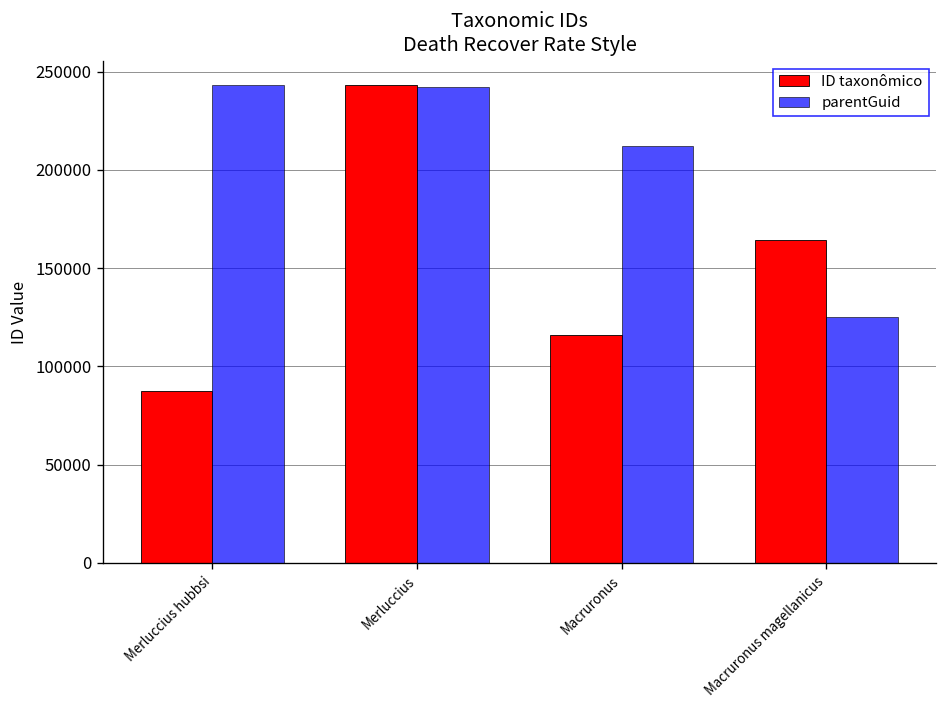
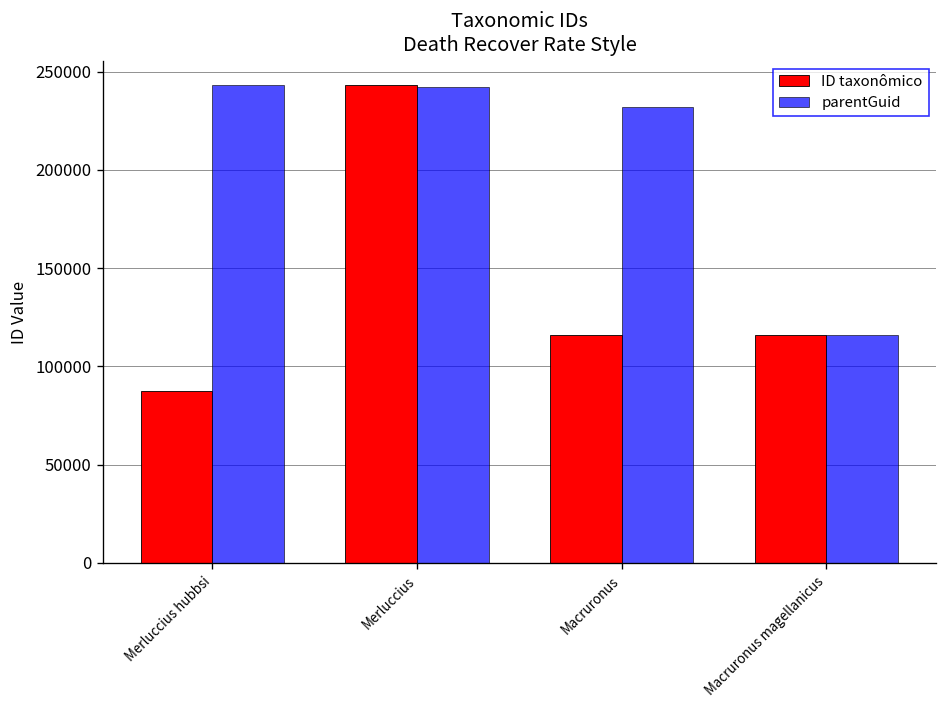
  {
    "ID taxonômico": {
      "Merluccius hubbsi": 87000,
      "Merluccius": 243000,
      "Macruronus": 116000,
-     "Macruronus magellanicus": 164000
+     "Macruronus magellanicus": 116000
    },
    "parentGuid": {
      "Merluccius hubbsi": 243000,
      "Merluccius": 242000,
-     "Macruronus": 212000,
-     "Macruronus magellanicus": 125000
+     "Macruronus": 232000,
+     "Macruronus magellanicus": 116000
    }
  }
